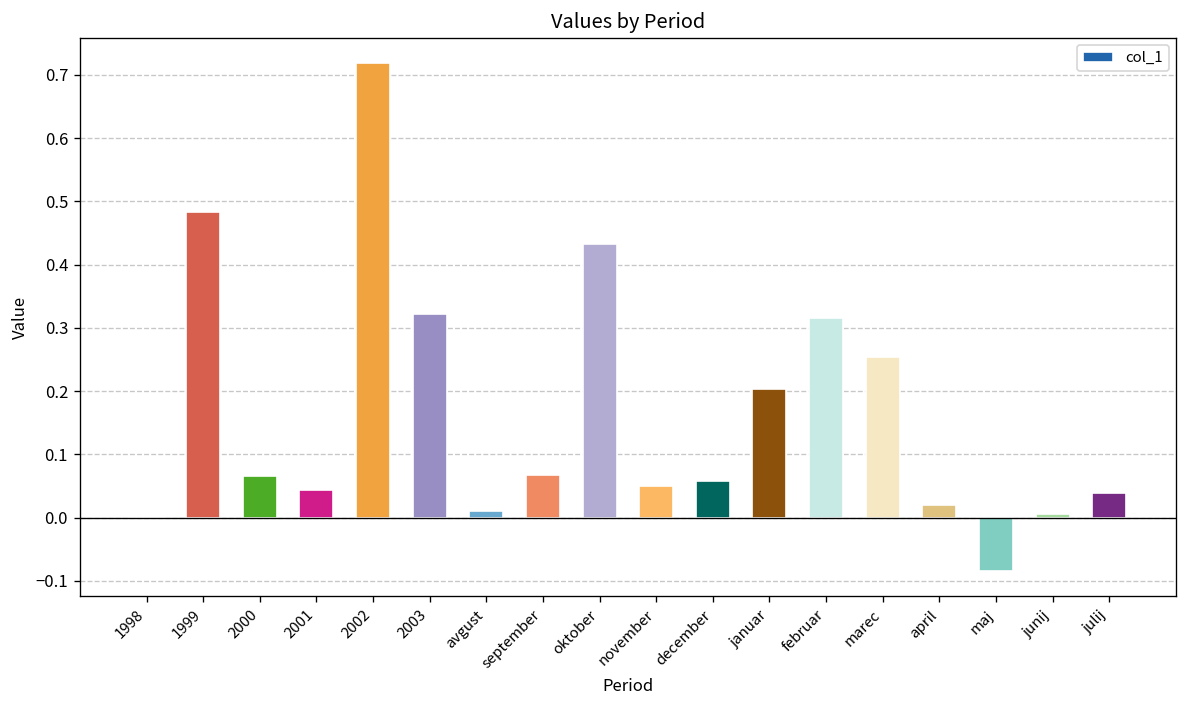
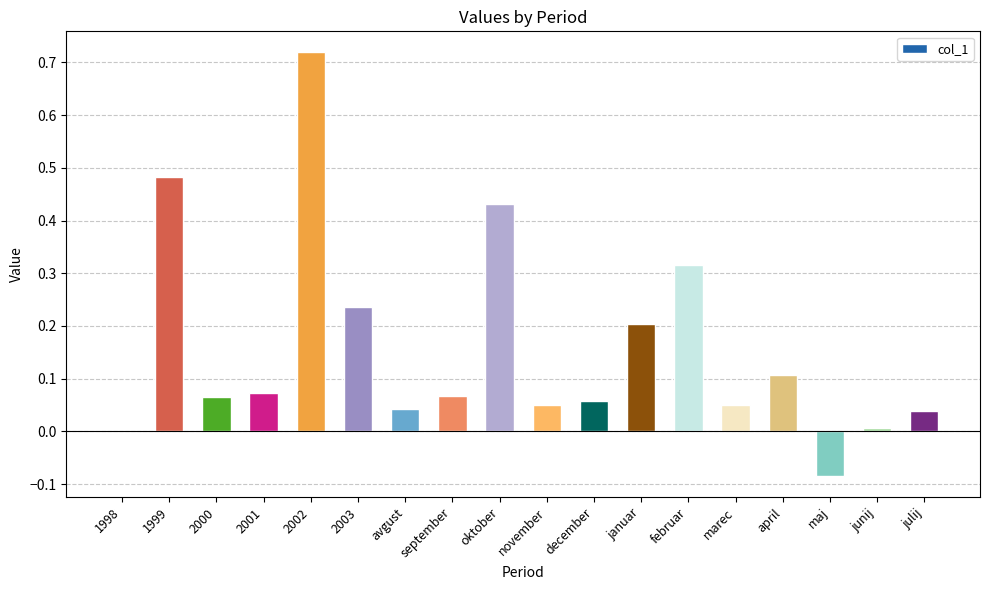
  {
    "1998": 0.00,
    "1999": 0.48,
    "2000": 0.07,
-   "2001": 0.04,
+   "2001": 0.07,
    "2002": 0.72,
-   "2003": 0.32,
-   "avgust": 0.01,
+   "2003": 0.24,
+   "avgust": 0.04,
    "september": 0.07,
    "oktober": 0.43,
    "november": 0.05,
    "december": 0.06,
    "januar": 0.20,
    "februar": 0.32,
-   "marec": 0.25,
-   "april": 0.02,
+   "marec": 0.05,
+   "april": 0.11,
    "maj": -0.08,
    "junij": 0.01,
    "julij": 0.04
  }
